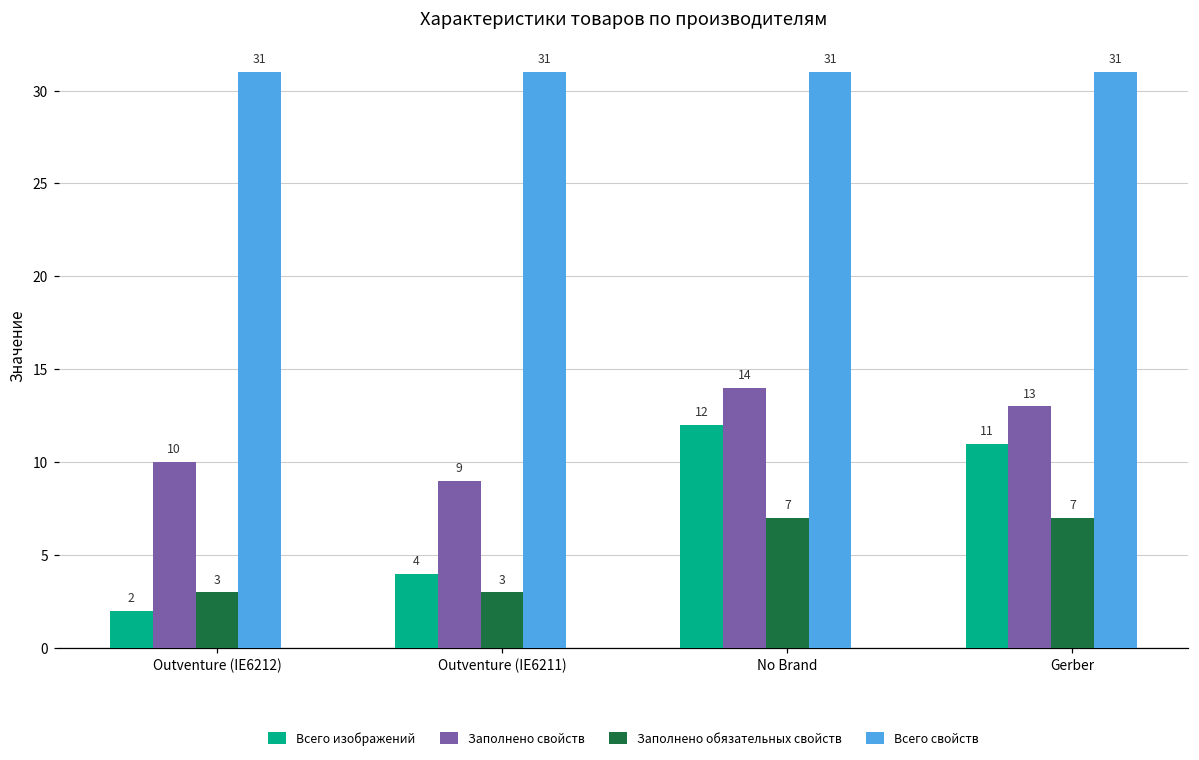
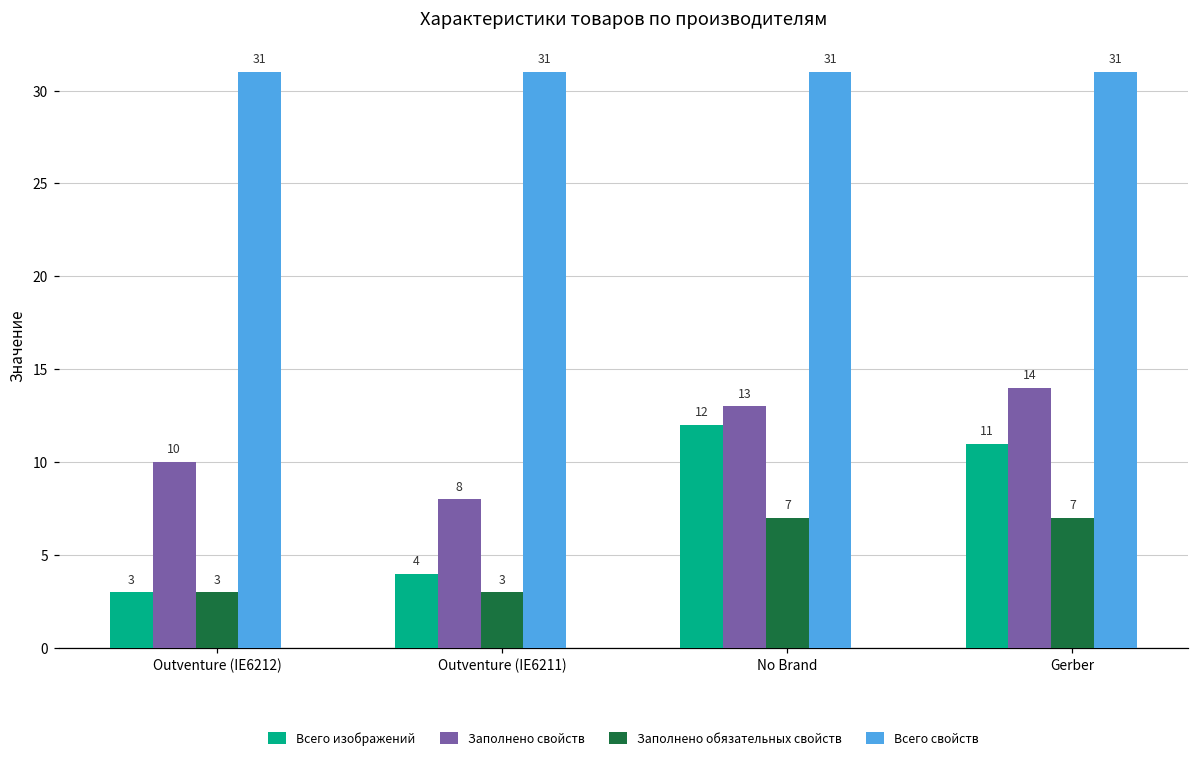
  {
    "Всего изображений": {
-     "Outventure (IE6212)": 2,
+     "Outventure (IE6212)": 3,
      "Outventure (IE6211)": 4,
      "No Brand": 12,
      "Gerber": 11
    },
    "Заполнено свойств": {
      "Outventure (IE6212)": 10,
-     "Outventure (IE6211)": 9,
-     "No Brand": 14,
-     "Gerber": 13
+     "Outventure (IE6211)": 8,
+     "No Brand": 13,
+     "Gerber": 14
    },
    "Заполнено обязательных свойств": {
      "Outventure (IE6212)": 3,
      "Outventure (IE6211)": 3,
      "No Brand": 7,
      "Gerber": 7
    },
    "Всего свойств": {
      "Outventure (IE6212)": 31,
      "Outventure (IE6211)": 31,
      "No Brand": 31,
      "Gerber": 31
    }
  }
